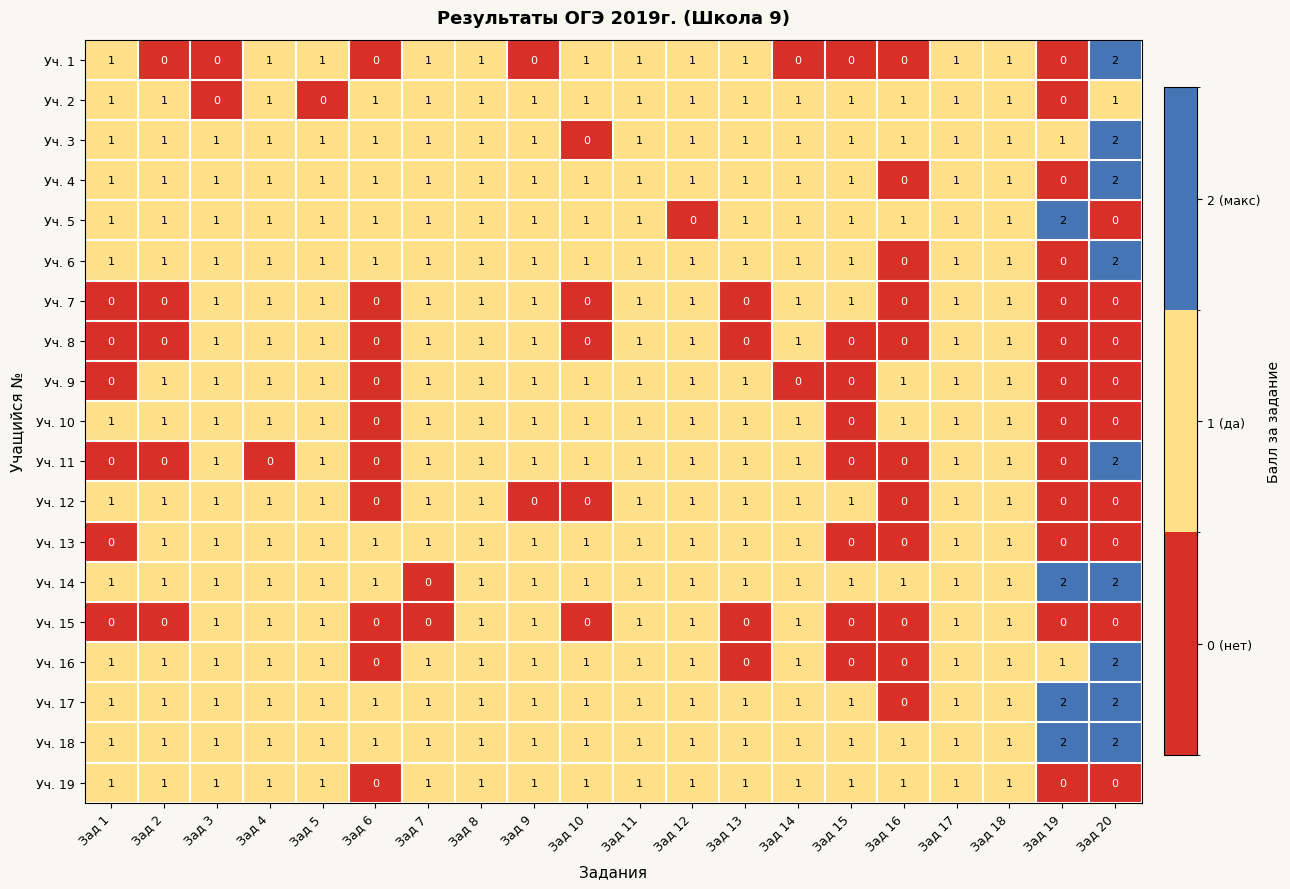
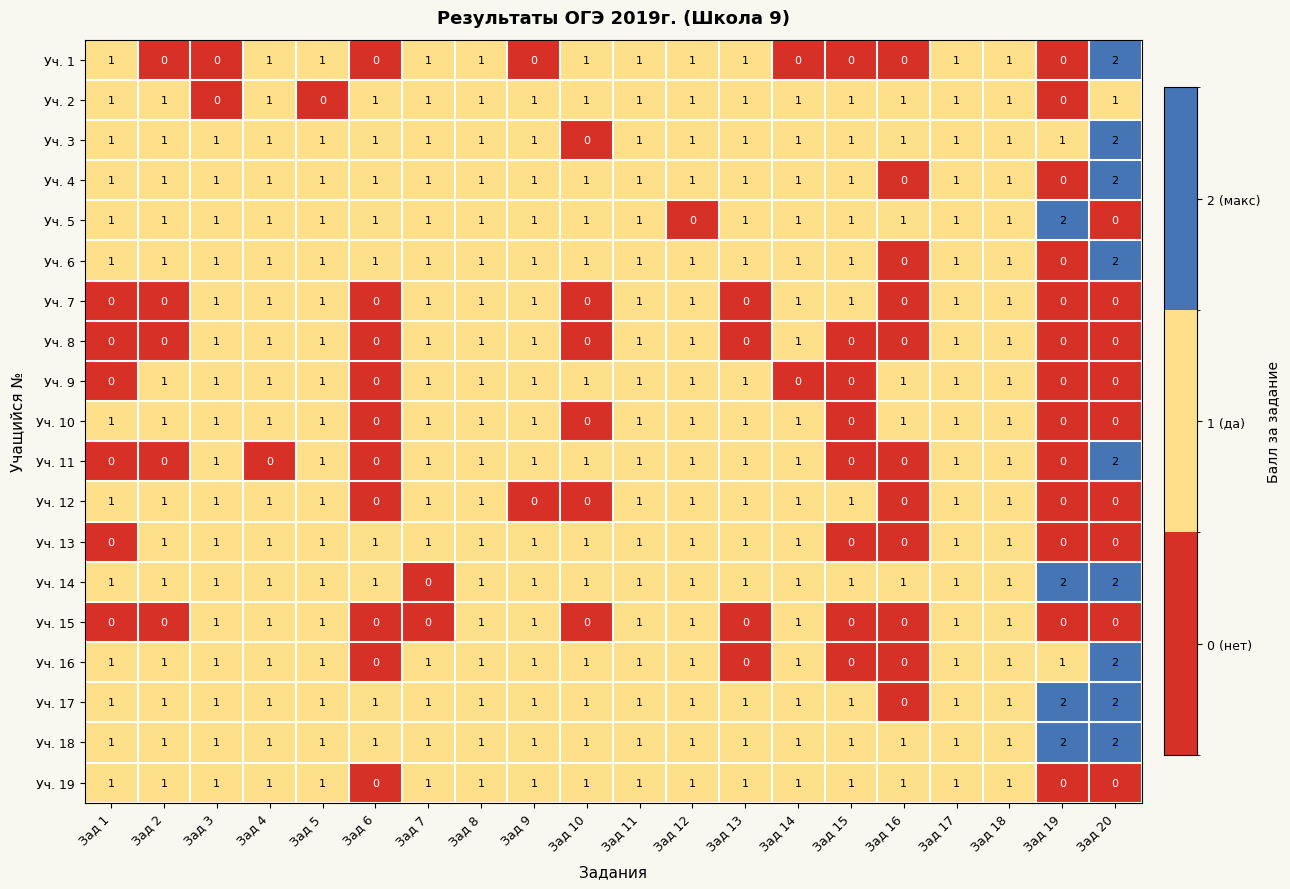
  {
    "Уч. 10": {
      "Зад 1": 1,
      "Зад 2": 1,
      "Зад 3": 1,
      "Зад 4": 1,
      "Зад 5": 1,
      "Зад 6": 0,
      "Зад 7": 1,
      "Зад 8": 1,
      "Зад 9": 1,
-     "Зад 10": 1,
+     "Зад 10": 0,
      "Зад 11": 1,
      "Зад 12": 1,
      "Зад 13": 1,
      "Зад 14": 1,
      "Зад 15": 0,
      "Зад 16": 1,
      "Зад 17": 1,
      "Зад 18": 1,
      "Зад 19": 0,
      "Зад 20": 0
    }
  }
